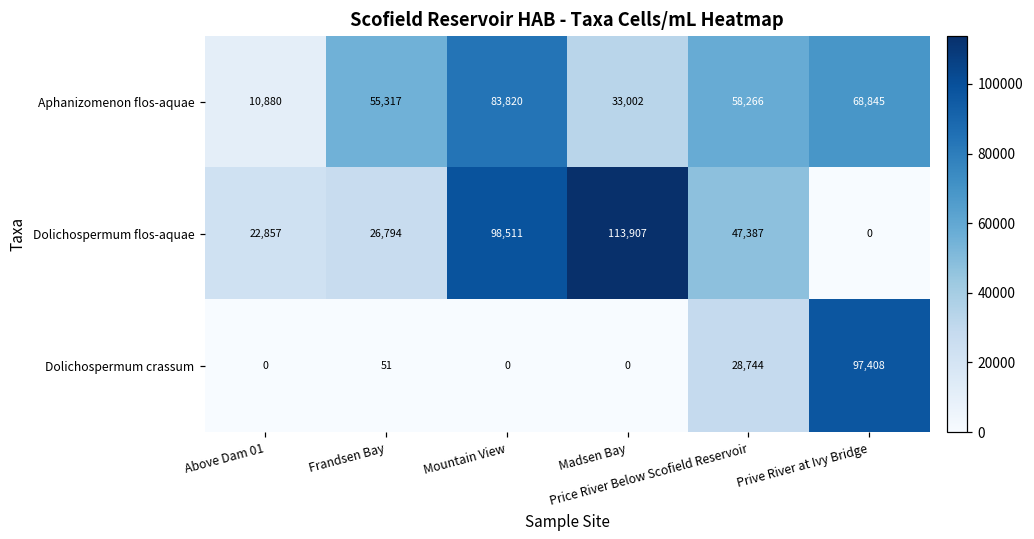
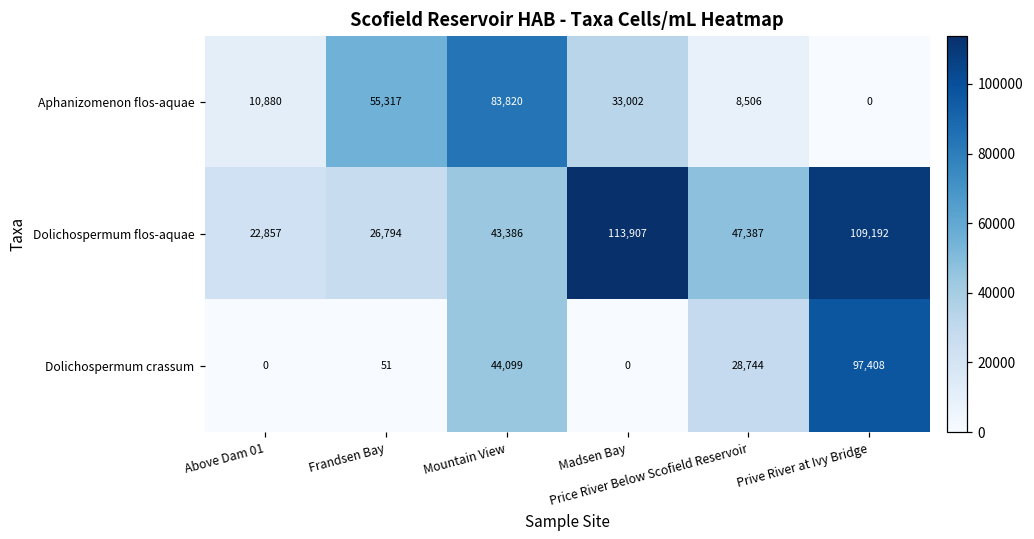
  {
    "Aphanizomenon flos-aquae": {
      "Above Dam 01": "10,880",
      "Frandsen Bay": "55,317",
      "Mountain View": "83,820",
      "Madsen Bay": "33,002",
-     "Price River Below Scofield Reservoir": "58,266",
-     "Prive River at Ivy Bridge": "68,845"
+     "Price River Below Scofield Reservoir": "8,506",
+     "Prive River at Ivy Bridge": "0"
    },
    "Dolichospermum flos-aquae": {
      "Above Dam 01": "22,857",
      "Frandsen Bay": "26,794",
-     "Mountain View": "98,511",
+     "Mountain View": "43,386",
      "Madsen Bay": "113,907",
      "Price River Below Scofield Reservoir": "47,387",
-     "Prive River at Ivy Bridge": "0"
+     "Prive River at Ivy Bridge": "109,192"
    },
    "Dolichospermum crassum": {
      "Above Dam 01": "0",
      "Frandsen Bay": "51",
-     "Mountain View": "0",
+     "Mountain View": "44,099",
      "Madsen Bay": "0",
      "Price River Below Scofield Reservoir": "28,744",
      "Prive River at Ivy Bridge": "97,408"
    }
  }
